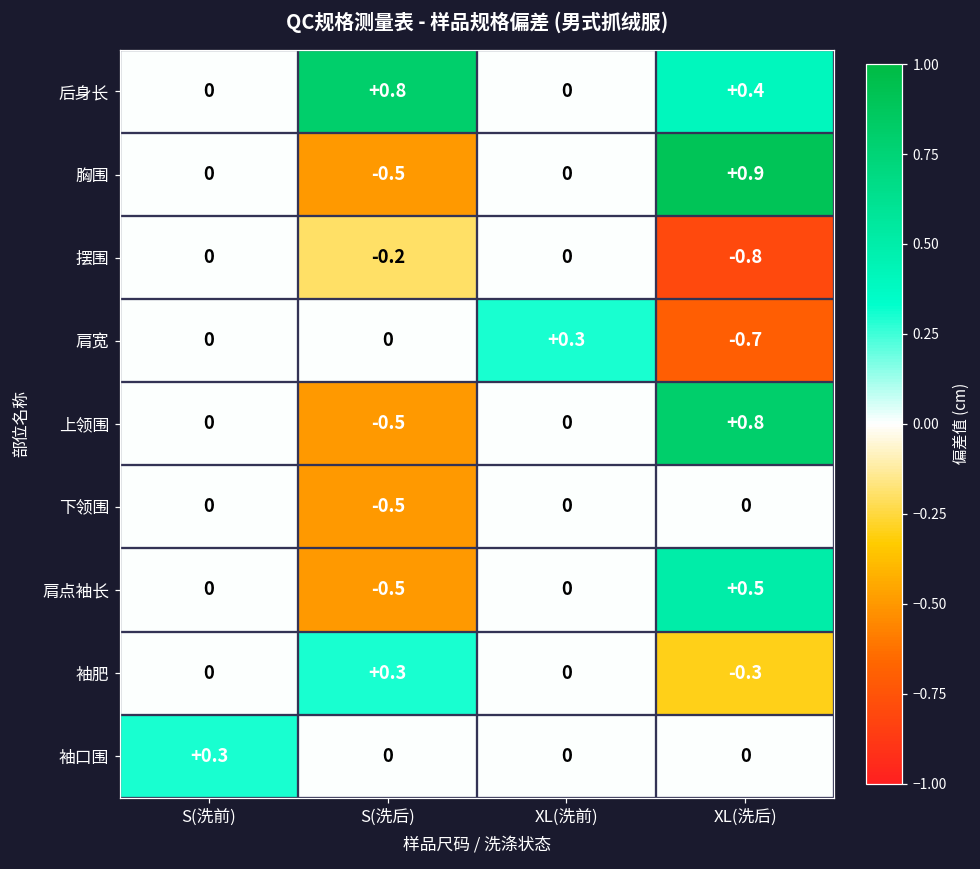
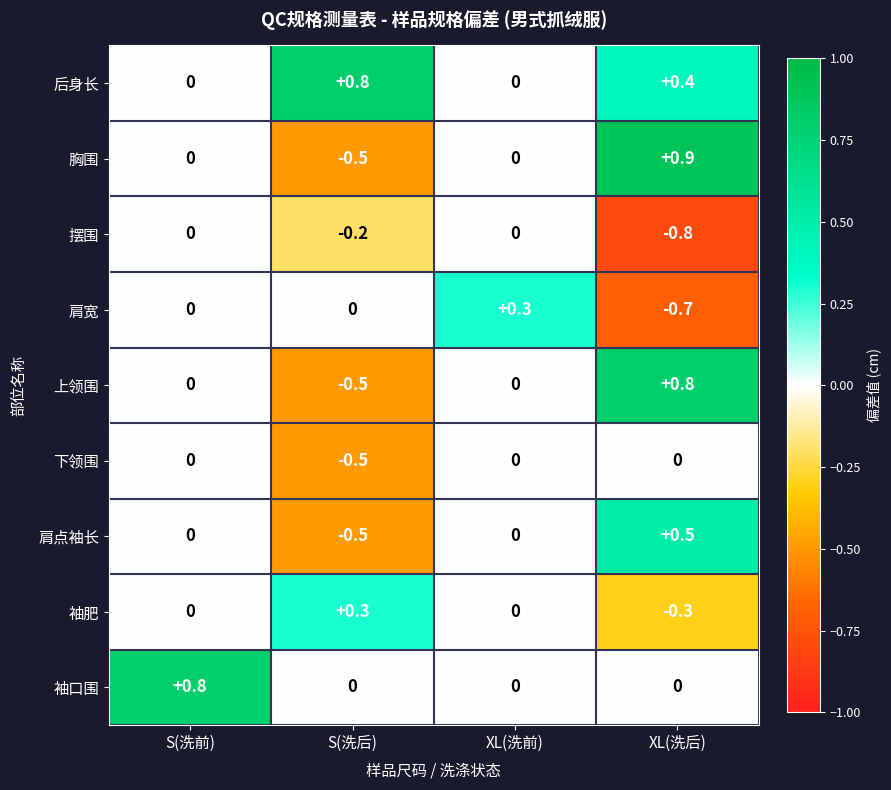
  {
    "后身长": {
      "S(洗前)": "0",
      "S(洗后)": "+0.8",
      "XL(洗前)": "0",
      "XL(洗后)": "+0.4"
    },
    "胸围": {
      "S(洗前)": "0",
      "S(洗后)": "-0.5",
      "XL(洗前)": "0",
      "XL(洗后)": "+0.9"
    },
    "摆围": {
      "S(洗前)": "0",
      "S(洗后)": "-0.2",
      "XL(洗前)": "0",
      "XL(洗后)": "-0.8"
    },
    "肩宽": {
      "S(洗前)": "0",
      "S(洗后)": "0",
      "XL(洗前)": "+0.3",
      "XL(洗后)": "-0.7"
    },
    "上领围": {
      "S(洗前)": "0",
      "S(洗后)": "-0.5",
      "XL(洗前)": "0",
      "XL(洗后)": "+0.8"
    },
    "下领围": {
      "S(洗前)": "0",
      "S(洗后)": "-0.5",
      "XL(洗前)": "0",
      "XL(洗后)": "0"
    },
    "肩点袖长": {
      "S(洗前)": "0",
      "S(洗后)": "-0.5",
      "XL(洗前)": "0",
      "XL(洗后)": "+0.5"
    },
    "袖肥": {
      "S(洗前)": "0",
      "S(洗后)": "+0.3",
      "XL(洗前)": "0",
      "XL(洗后)": "-0.3"
    },
    "袖口围": {
-     "S(洗前)": "+0.3",
+     "S(洗前)": "+0.8",
      "S(洗后)": "0",
      "XL(洗前)": "0",
      "XL(洗后)": "0"
    }
  }
